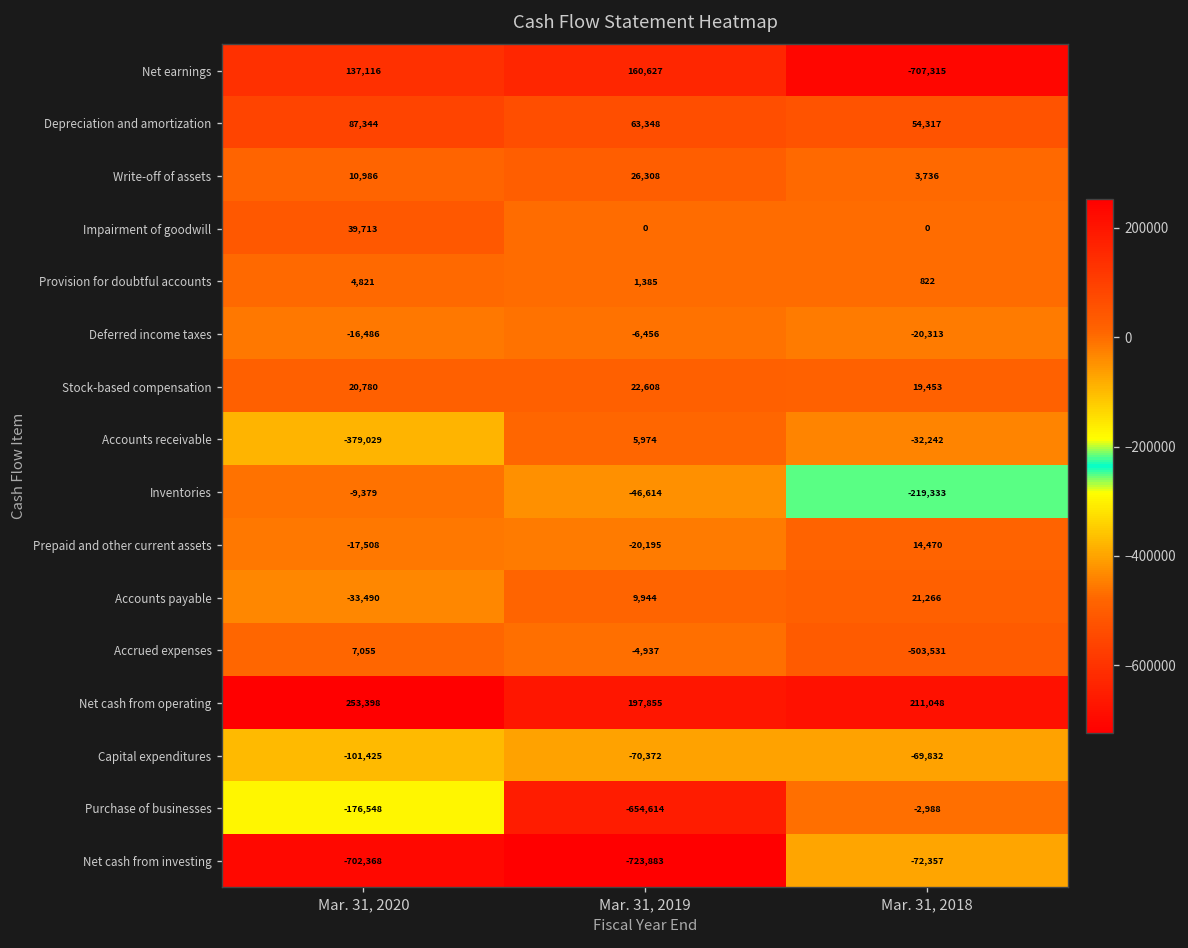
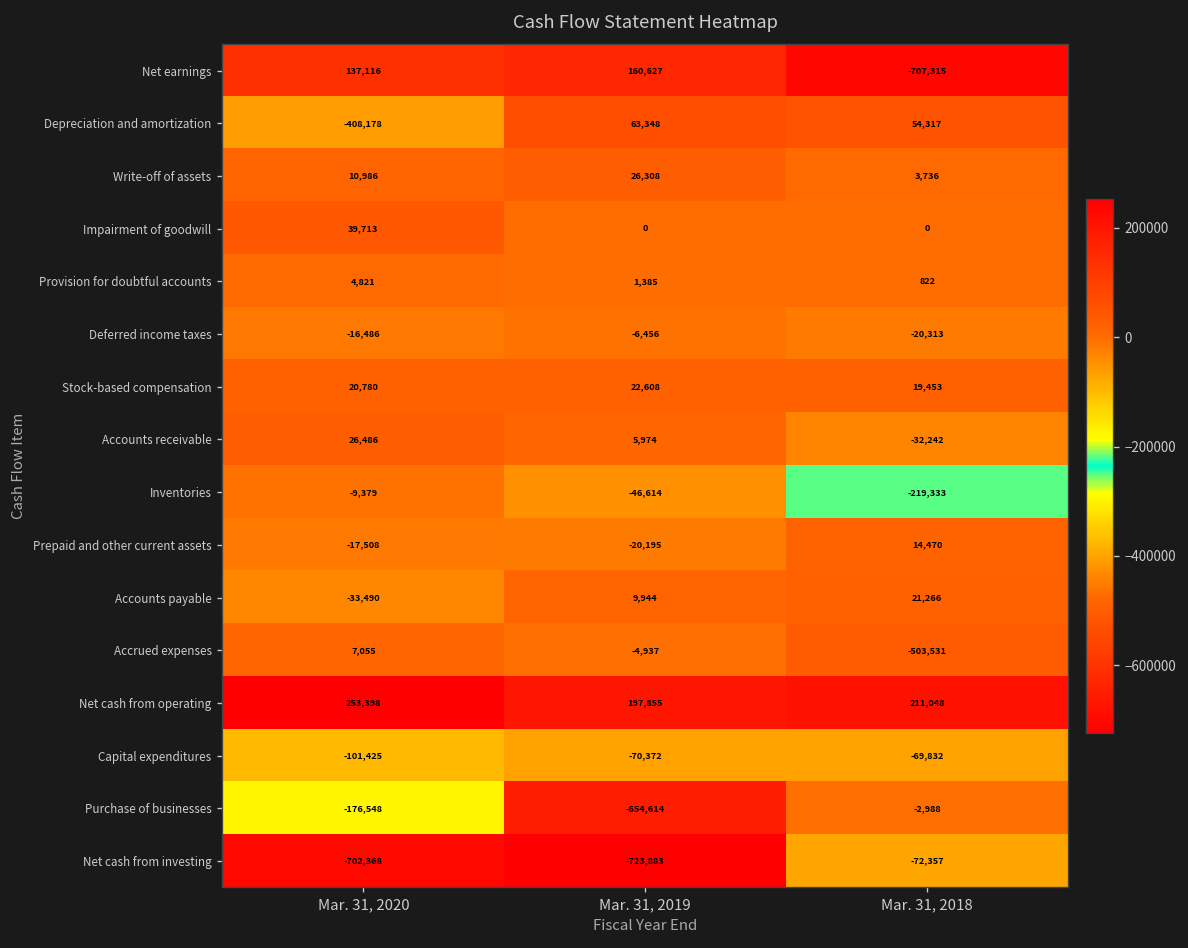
  {
    "Net earnings": {
      "Mar. 31, 2020": "137,116",
      "Mar. 31, 2019": "160,627",
      "Mar. 31, 2018": "-707,315"
    },
    "Depreciation and amortization": {
-     "Mar. 31, 2020": "87,344",
+     "Mar. 31, 2020": "-408,178",
      "Mar. 31, 2019": "63,348",
      "Mar. 31, 2018": "54,317"
    },
    "Write-off of assets": {
      "Mar. 31, 2020": "10,986",
      "Mar. 31, 2019": "26,308",
      "Mar. 31, 2018": "3,736"
    },
    "Impairment of goodwill": {
      "Mar. 31, 2020": "39,713",
      "Mar. 31, 2019": "0",
      "Mar. 31, 2018": "0"
    },
    "Provision for doubtful accounts": {
      "Mar. 31, 2020": "4,821",
      "Mar. 31, 2019": "1,385",
      "Mar. 31, 2018": "822"
    },
    "Deferred income taxes": {
      "Mar. 31, 2020": "-16,486",
      "Mar. 31, 2019": "-6,456",
      "Mar. 31, 2018": "-20,313"
    },
    "Stock-based compensation": {
      "Mar. 31, 2020": "20,780",
      "Mar. 31, 2019": "22,608",
      "Mar. 31, 2018": "19,453"
    },
    "Accounts receivable": {
-     "Mar. 31, 2020": "-379,029",
+     "Mar. 31, 2020": "26,486",
      "Mar. 31, 2019": "5,974",
      "Mar. 31, 2018": "-32,242"
    },
    "Inventories": {
      "Mar. 31, 2020": "-9,379",
      "Mar. 31, 2019": "-46,614",
      "Mar. 31, 2018": "-219,333"
    },
    "Prepaid and other current assets": {
      "Mar. 31, 2020": "-17,508",
      "Mar. 31, 2019": "-20,195",
      "Mar. 31, 2018": "14,470"
    },
    "Accounts payable": {
      "Mar. 31, 2020": "-33,490",
      "Mar. 31, 2019": "9,944",
      "Mar. 31, 2018": "21,266"
    },
    "Accrued expenses": {
      "Mar. 31, 2020": "7,055",
      "Mar. 31, 2019": "-4,937",
      "Mar. 31, 2018": "-503,531"
    },
    "Net cash from operating": {
      "Mar. 31, 2020": "253,398",
      "Mar. 31, 2019": "197,855",
      "Mar. 31, 2018": "211,048"
    },
    "Capital expenditures": {
      "Mar. 31, 2020": "-101,425",
      "Mar. 31, 2019": "-70,372",
      "Mar. 31, 2018": "-69,832"
    },
    "Purchase of businesses": {
      "Mar. 31, 2020": "-176,548",
      "Mar. 31, 2019": "-654,614",
      "Mar. 31, 2018": "-2,988"
    },
    "Net cash from investing": {
      "Mar. 31, 2020": "-702,368",
      "Mar. 31, 2019": "-723,883",
      "Mar. 31, 2018": "-72,357"
    }
  }
